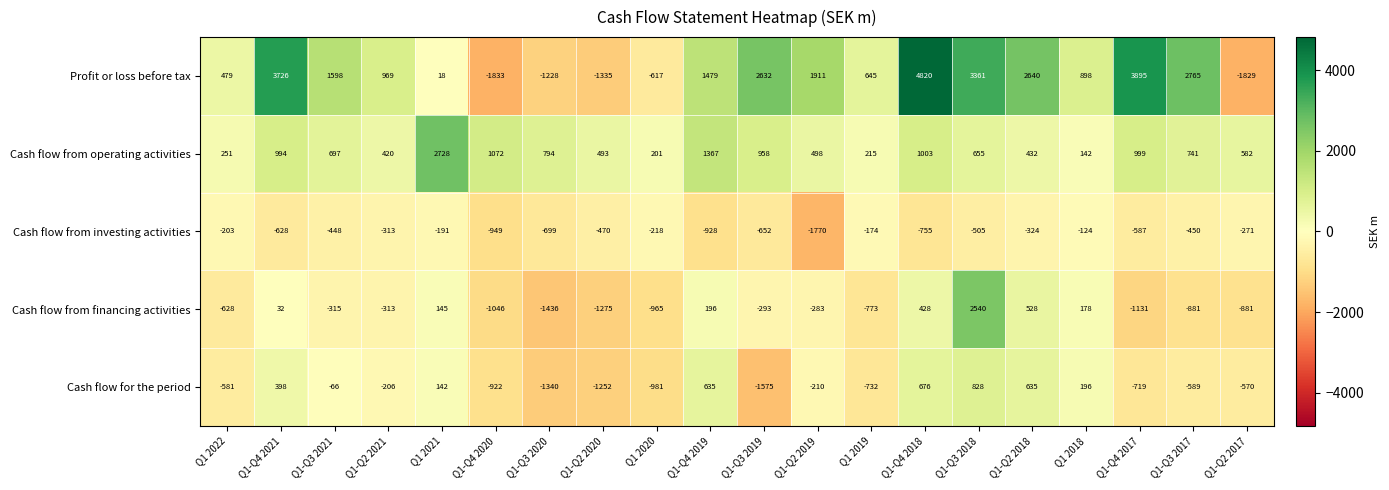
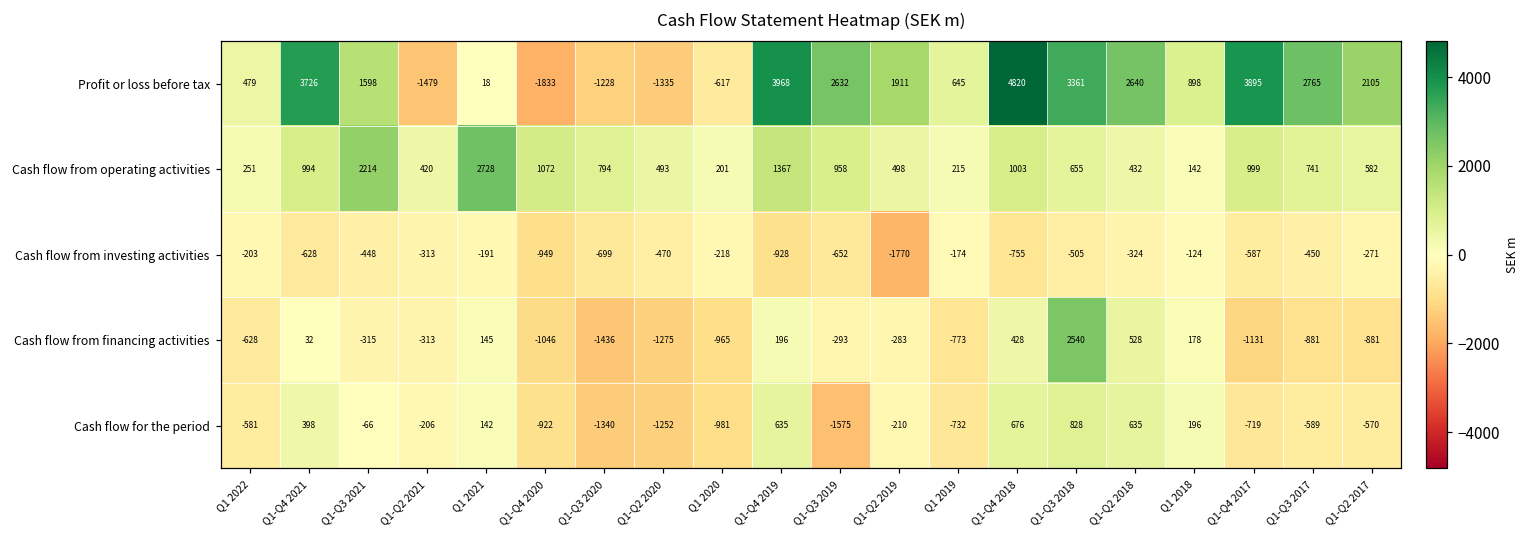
  {
    "Profit or loss before tax": {
      "Q1 2022": 479,
      "Q1-Q4 2021": 3726,
      "Q1-Q3 2021": 1598,
-     "Q1-Q2 2021": 969,
+     "Q1-Q2 2021": -1479,
      "Q1 2021": 18,
      "Q1-Q4 2020": -1833,
      "Q1-Q3 2020": -1228,
      "Q1-Q2 2020": -1335,
      "Q1 2020": -617,
-     "Q1-Q4 2019": 1479,
+     "Q1-Q4 2019": 3968,
      "Q1-Q3 2019": 2632,
      "Q1-Q2 2019": 1911,
      "Q1 2019": 645,
      "Q1-Q4 2018": 4820,
      "Q1-Q3 2018": 3361,
      "Q1-Q2 2018": 2640,
      "Q1 2018": 898,
      "Q1-Q4 2017": 3895,
      "Q1-Q3 2017": 2765,
-     "Q1-Q2 2017": -1829
+     "Q1-Q2 2017": 2105
    },
    "Cash flow from operating activities": {
      "Q1 2022": 251,
      "Q1-Q4 2021": 994,
-     "Q1-Q3 2021": 697,
+     "Q1-Q3 2021": 2214,
      "Q1-Q2 2021": 420,
      "Q1 2021": 2728,
      "Q1-Q4 2020": 1072,
      "Q1-Q3 2020": 794,
      "Q1-Q2 2020": 493,
      "Q1 2020": 201,
      "Q1-Q4 2019": 1367,
      "Q1-Q3 2019": 958,
      "Q1-Q2 2019": 498,
      "Q1 2019": 215,
      "Q1-Q4 2018": 1003,
      "Q1-Q3 2018": 655,
      "Q1-Q2 2018": 432,
      "Q1 2018": 142,
      "Q1-Q4 2017": 999,
      "Q1-Q3 2017": 741,
      "Q1-Q2 2017": 582
    },
    "Cash flow from investing activities": {
      "Q1 2022": -203,
      "Q1-Q4 2021": -628,
      "Q1-Q3 2021": -448,
      "Q1-Q2 2021": -313,
      "Q1 2021": -191,
      "Q1-Q4 2020": -949,
      "Q1-Q3 2020": -699,
      "Q1-Q2 2020": -470,
      "Q1 2020": -218,
      "Q1-Q4 2019": -928,
      "Q1-Q3 2019": -652,
      "Q1-Q2 2019": -1770,
      "Q1 2019": -174,
      "Q1-Q4 2018": -755,
      "Q1-Q3 2018": -505,
      "Q1-Q2 2018": -324,
      "Q1 2018": -124,
      "Q1-Q4 2017": -587,
      "Q1-Q3 2017": -450,
      "Q1-Q2 2017": -271
    },
    "Cash flow from financing activities": {
      "Q1 2022": -628,
      "Q1-Q4 2021": 32,
      "Q1-Q3 2021": -315,
      "Q1-Q2 2021": -313,
      "Q1 2021": 145,
      "Q1-Q4 2020": -1046,
      "Q1-Q3 2020": -1436,
      "Q1-Q2 2020": -1275,
      "Q1 2020": -965,
      "Q1-Q4 2019": 196,
      "Q1-Q3 2019": -293,
      "Q1-Q2 2019": -283,
      "Q1 2019": -773,
      "Q1-Q4 2018": 428,
      "Q1-Q3 2018": 2540,
      "Q1-Q2 2018": 528,
      "Q1 2018": 178,
      "Q1-Q4 2017": -1131,
      "Q1-Q3 2017": -881,
      "Q1-Q2 2017": -881
    },
    "Cash flow for the period": {
      "Q1 2022": -581,
      "Q1-Q4 2021": 398,
      "Q1-Q3 2021": -66,
      "Q1-Q2 2021": -206,
      "Q1 2021": 142,
      "Q1-Q4 2020": -922,
      "Q1-Q3 2020": -1340,
      "Q1-Q2 2020": -1252,
      "Q1 2020": -981,
      "Q1-Q4 2019": 635,
      "Q1-Q3 2019": -1575,
      "Q1-Q2 2019": -210,
      "Q1 2019": -732,
      "Q1-Q4 2018": 676,
      "Q1-Q3 2018": 828,
      "Q1-Q2 2018": 635,
      "Q1 2018": 196,
      "Q1-Q4 2017": -719,
      "Q1-Q3 2017": -589,
      "Q1-Q2 2017": -570
    }
  }
